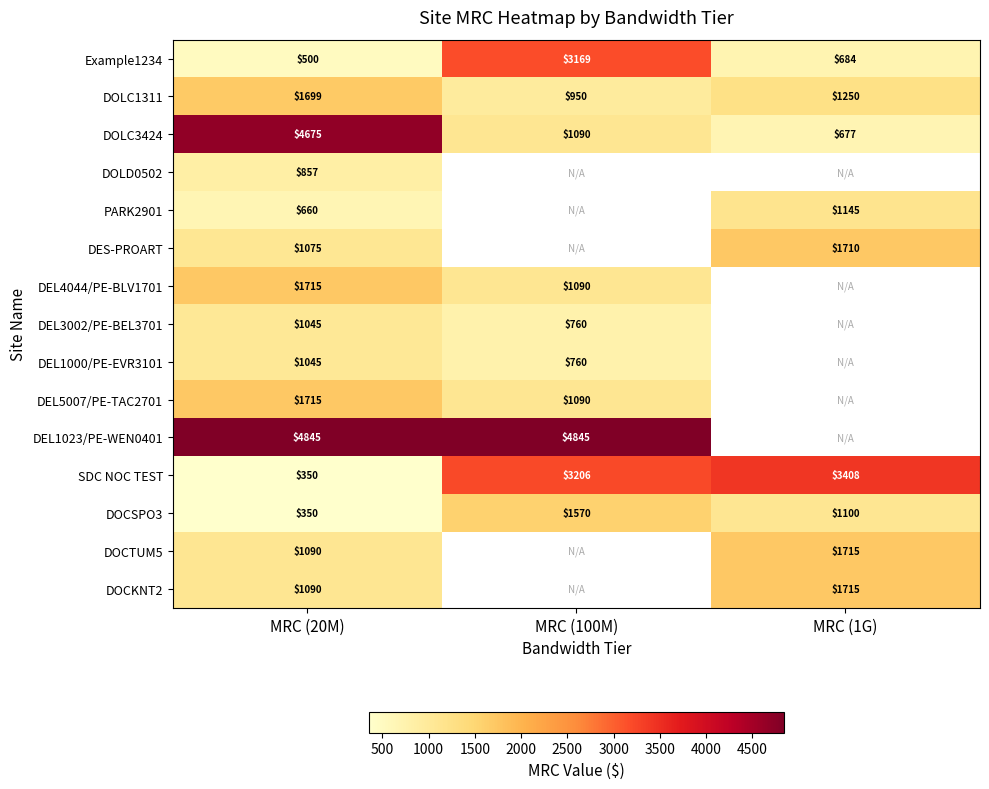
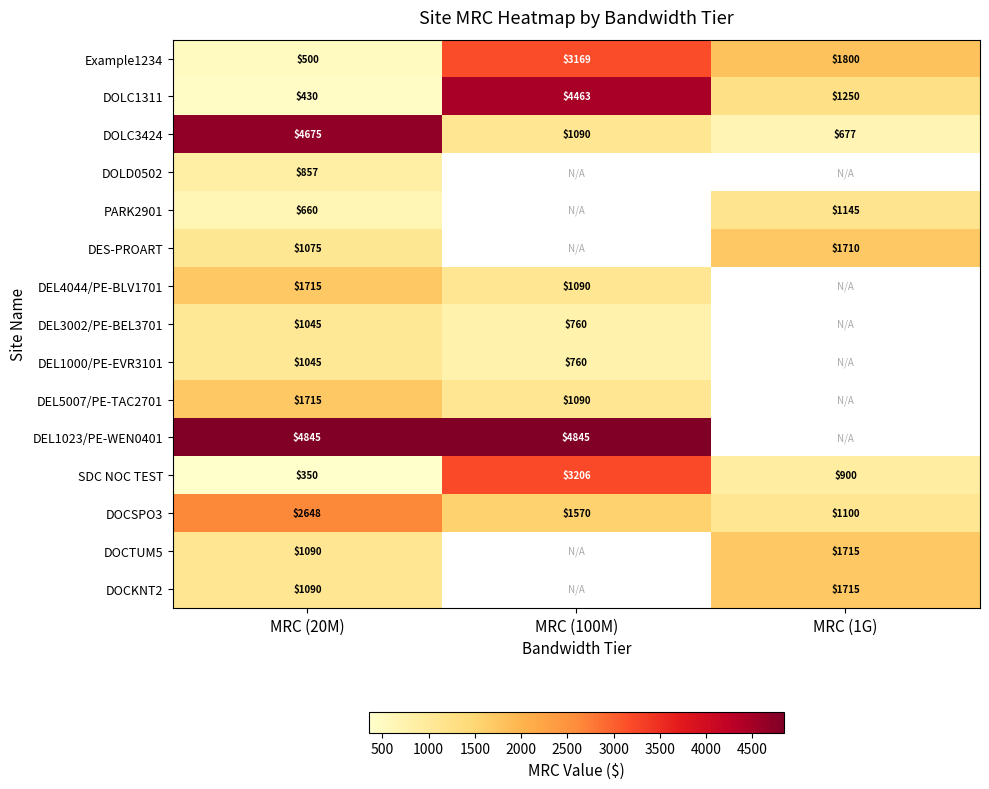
  {
    "Example1234": {
      "MRC (20M)": "$500",
      "MRC (100M)": "$3169",
-     "MRC (1G)": "$684"
+     "MRC (1G)": "$1800"
    },
    "DOLC1311": {
-     "MRC (20M)": "$1699",
-     "MRC (100M)": "$950",
+     "MRC (20M)": "$430",
+     "MRC (100M)": "$4463",
      "MRC (1G)": "$1250"
    },
    "DOLC3424": {
      "MRC (20M)": "$4675",
      "MRC (100M)": "$1090",
      "MRC (1G)": "$677"
    },
    "DOLD0502": {
      "MRC (20M)": "$857"
    },
    "PARK2901": {
      "MRC (20M)": "$660",
      "MRC (1G)": "$1145"
    },
    "DES-PROART": {
      "MRC (20M)": "$1075",
      "MRC (1G)": "$1710"
    },
    "DEL4044/PE-BLV1701": {
      "MRC (20M)": "$1715",
      "MRC (100M)": "$1090"
    },
    "DEL3002/PE-BEL3701": {
      "MRC (20M)": "$1045",
      "MRC (100M)": "$760"
    },
    "DEL1000/PE-EVR3101": {
      "MRC (20M)": "$1045",
      "MRC (100M)": "$760"
    },
    "DEL5007/PE-TAC2701": {
      "MRC (20M)": "$1715",
      "MRC (100M)": "$1090"
    },
    "DEL1023/PE-WEN0401": {
      "MRC (20M)": "$4845",
      "MRC (100M)": "$4845"
    },
    "SDC NOC TEST": {
      "MRC (20M)": "$350",
      "MRC (100M)": "$3206",
-     "MRC (1G)": "$3408"
+     "MRC (1G)": "$900"
    },
    "DOCSPO3": {
-     "MRC (20M)": "$350",
+     "MRC (20M)": "$2648",
      "MRC (100M)": "$1570",
      "MRC (1G)": "$1100"
    },
    "DOCTUM5": {
      "MRC (20M)": "$1090",
      "MRC (1G)": "$1715"
    },
    "DOCKNT2": {
      "MRC (20M)": "$1090",
      "MRC (1G)": "$1715"
    }
  }
